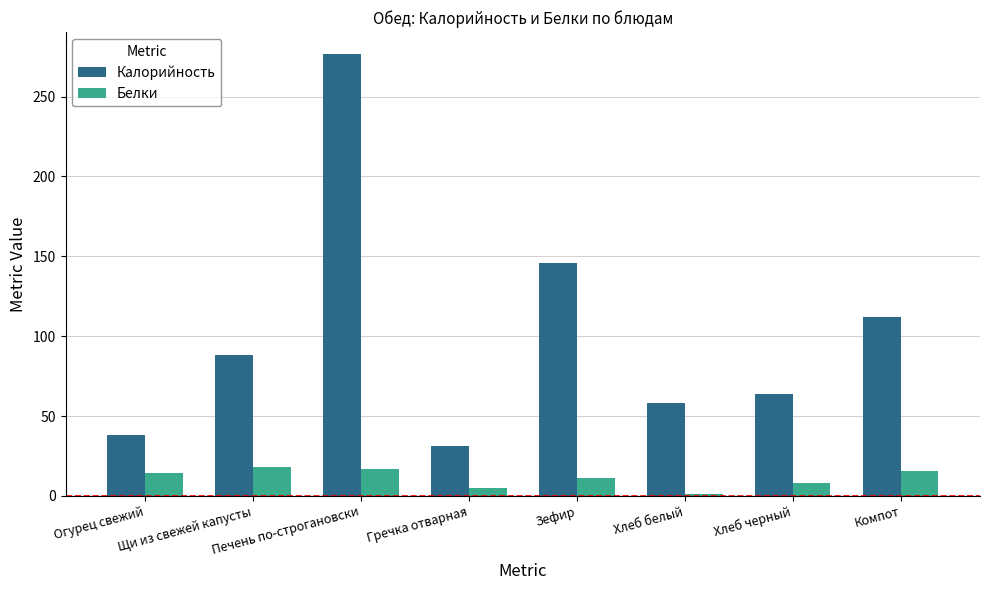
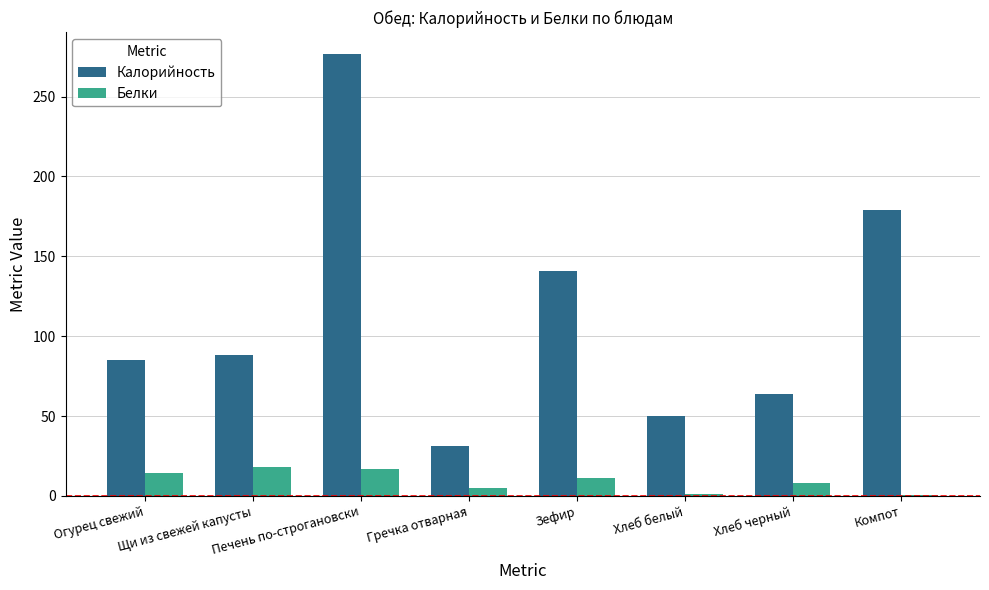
  {
    "Калорийность": {
-     "Огурец свежий": 38,
+     "Огурец свежий": 85,
      "Щи из свежей капусты": 88,
      "Печень по-строгановски": 277,
      "Гречка отварная": 31,
-     "Зефир": 146,
-     "Хлеб белый": 58,
+     "Зефир": 141,
+     "Хлеб белый": 50,
      "Хлеб черный": 64,
-     "Компот": 112
+     "Компот": 179
    },
    "Белки": {
      "Огурец свежий": 14,
      "Щи из свежей капусты": 18,
      "Печень по-строгановски": 17,
      "Гречка отварная": 5,
      "Зефир": 11,
      "Хлеб черный": 8,
-     "Компот": 16
+     "Компот": 1
    }
  }
